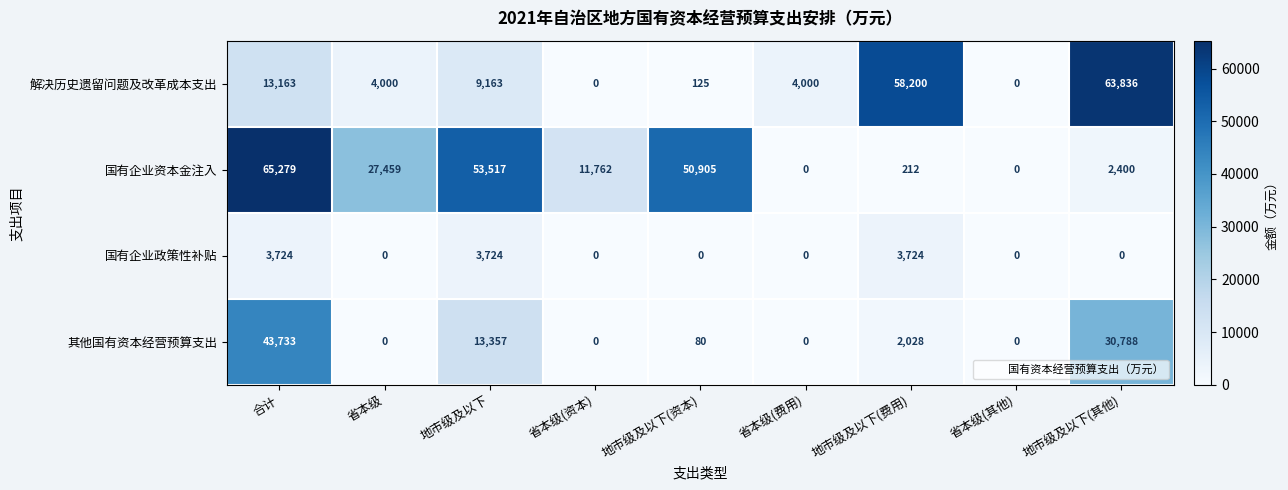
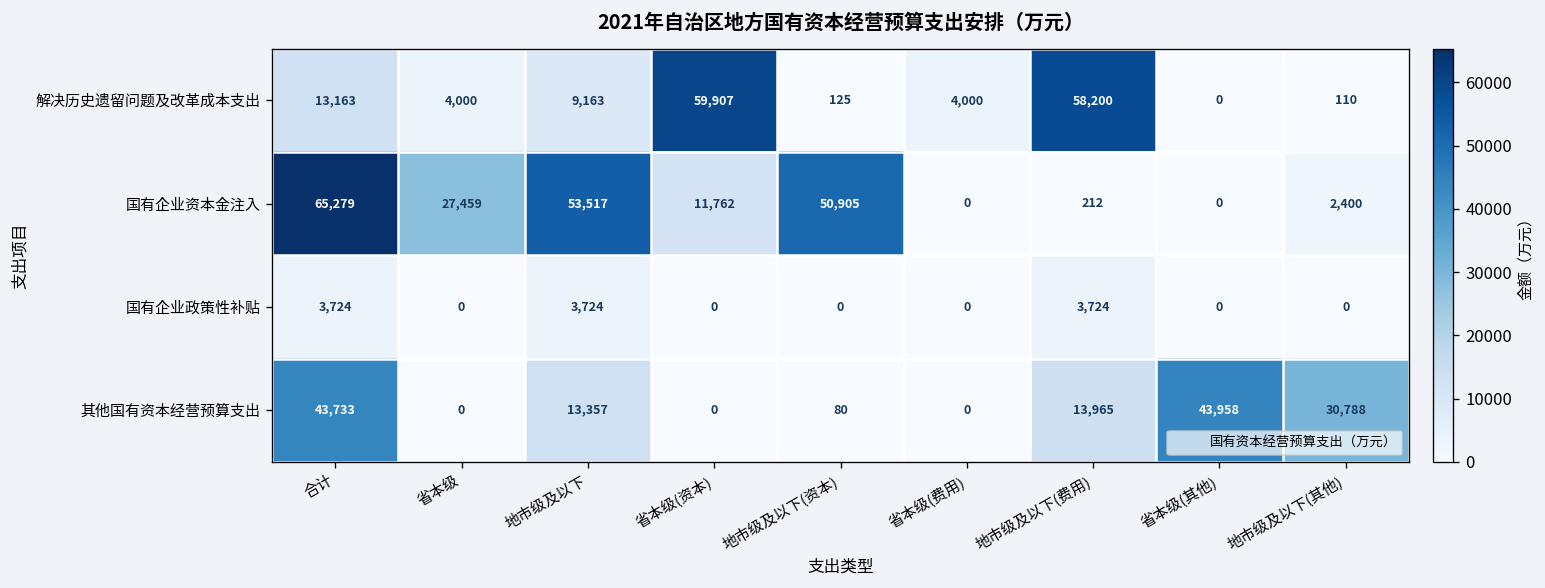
  {
    "解决历史遗留问题及改革成本支出": {
      "合计": "13,163",
      "省本级": "4,000",
      "地市级及以下": "9,163",
-     "省本级(资本)": "0",
+     "省本级(资本)": "59,907",
      "地市级及以下(资本)": "125",
      "省本级(费用)": "4,000",
      "地市级及以下(费用)": "58,200",
      "省本级(其他)": "0",
-     "地市级及以下(其他)": "63,836"
+     "地市级及以下(其他)": "110"
    },
    "国有企业资本金注入": {
      "合计": "65,279",
      "省本级": "27,459",
      "地市级及以下": "53,517",
      "省本级(资本)": "11,762",
      "地市级及以下(资本)": "50,905",
      "省本级(费用)": "0",
      "地市级及以下(费用)": "212",
      "省本级(其他)": "0",
      "地市级及以下(其他)": "2,400"
    },
    "国有企业政策性补贴": {
      "合计": "3,724",
      "省本级": "0",
      "地市级及以下": "3,724",
      "省本级(资本)": "0",
      "地市级及以下(资本)": "0",
      "省本级(费用)": "0",
      "地市级及以下(费用)": "3,724",
      "省本级(其他)": "0",
      "地市级及以下(其他)": "0"
    },
    "其他国有资本经营预算支出": {
      "合计": "43,733",
      "省本级": "0",
      "地市级及以下": "13,357",
      "省本级(资本)": "0",
      "地市级及以下(资本)": "80",
      "省本级(费用)": "0",
-     "地市级及以下(费用)": "2,028",
-     "省本级(其他)": "0",
+     "地市级及以下(费用)": "13,965",
+     "省本级(其他)": "43,958",
      "地市级及以下(其他)": "30,788"
    }
  }
